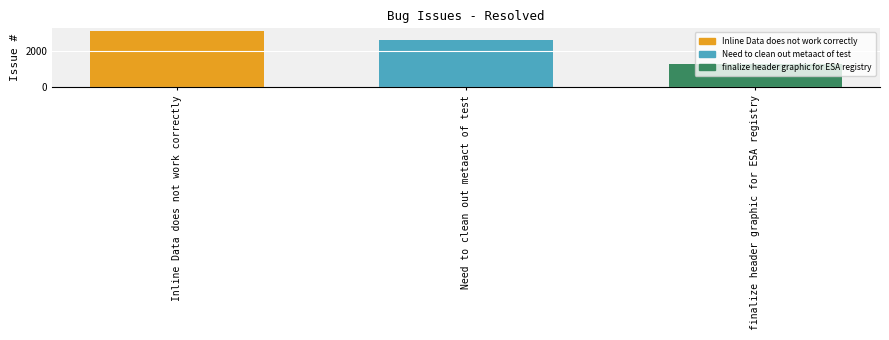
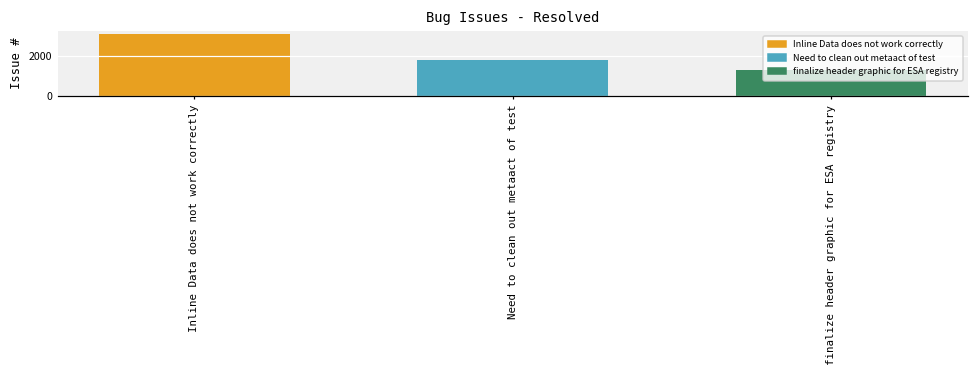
  {
    "Inline Data does not work correctly": 3100,
-   "Need to clean out metaact of test": 2600
+   "Need to clean out metaact of test": 1800
  }
